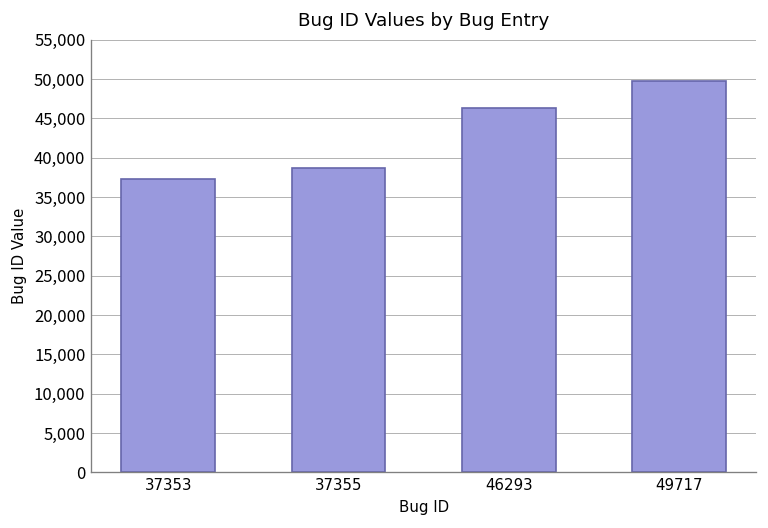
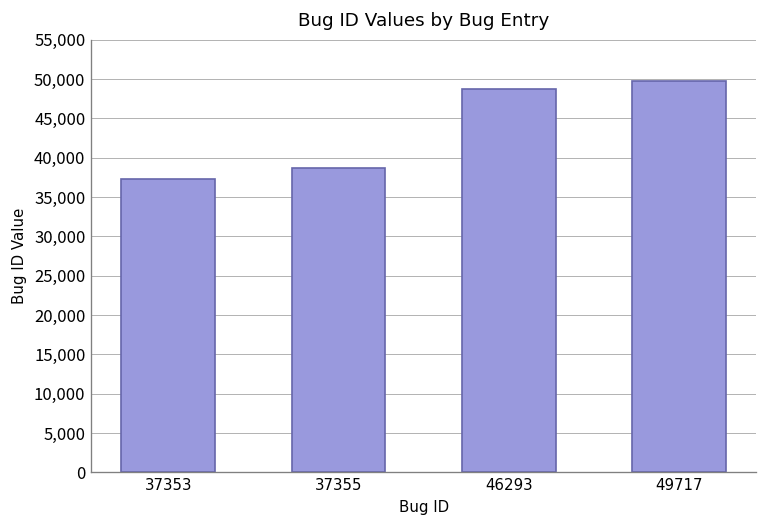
  {
    "37353": "37,000",
    "37355": "39,000",
-   "46293": "46,000",
+   "46293": "49,000",
    "49717": "50,000"
  }
